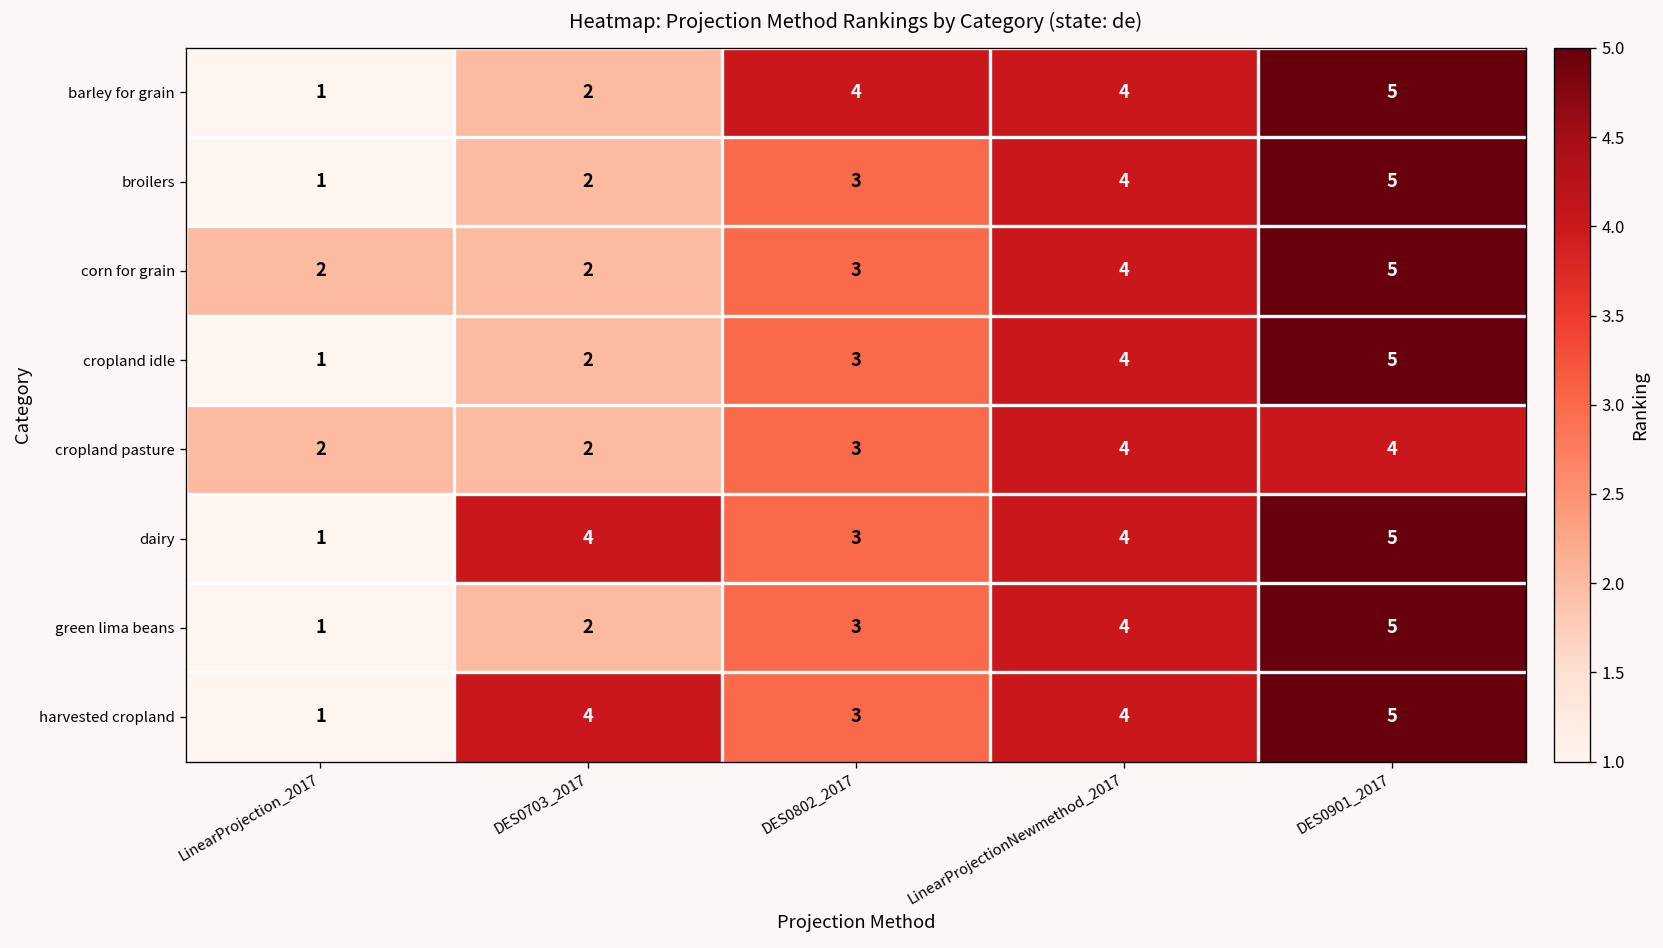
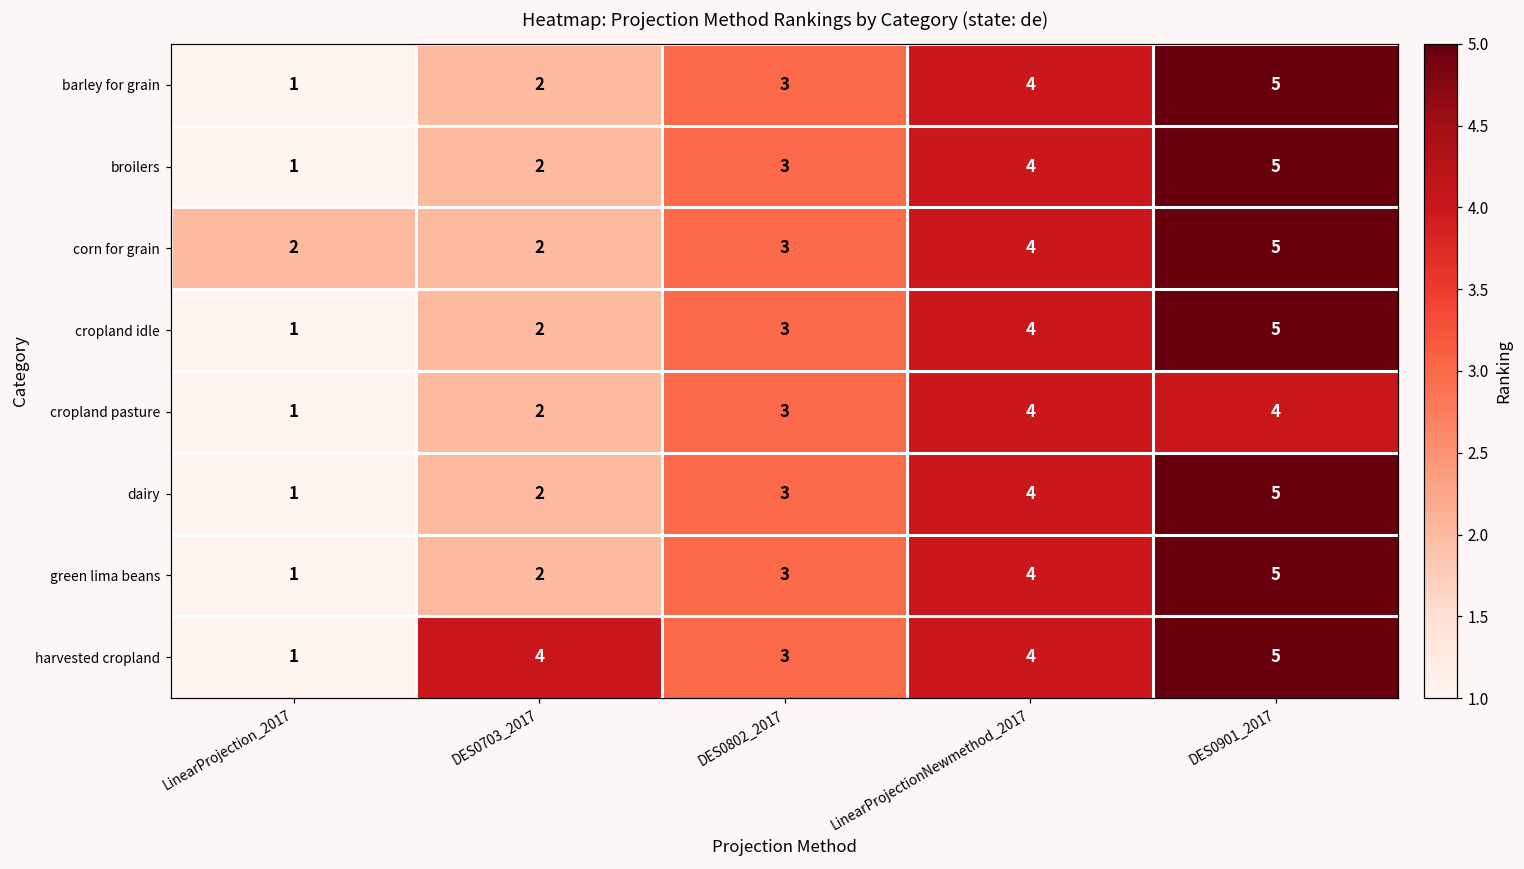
  {
    "barley for grain": {
      "LinearProjection_2017": 1,
      "DES0703_2017": 2,
-     "DES0802_2017": 4,
+     "DES0802_2017": 3,
      "LinearProjectionNewmethod_2017": 4,
      "DES0901_2017": 5
    },
    "broilers": {
      "LinearProjection_2017": 1,
      "DES0703_2017": 2,
      "DES0802_2017": 3,
      "LinearProjectionNewmethod_2017": 4,
      "DES0901_2017": 5
    },
    "corn for grain": {
      "LinearProjection_2017": 2,
      "DES0703_2017": 2,
      "DES0802_2017": 3,
      "LinearProjectionNewmethod_2017": 4,
      "DES0901_2017": 5
    },
    "cropland idle": {
      "LinearProjection_2017": 1,
      "DES0703_2017": 2,
      "DES0802_2017": 3,
      "LinearProjectionNewmethod_2017": 4,
      "DES0901_2017": 5
    },
    "cropland pasture": {
-     "LinearProjection_2017": 2,
+     "LinearProjection_2017": 1,
      "DES0703_2017": 2,
      "DES0802_2017": 3,
      "LinearProjectionNewmethod_2017": 4,
      "DES0901_2017": 4
    },
    "dairy": {
      "LinearProjection_2017": 1,
-     "DES0703_2017": 4,
+     "DES0703_2017": 2,
      "DES0802_2017": 3,
      "LinearProjectionNewmethod_2017": 4,
      "DES0901_2017": 5
    },
    "green lima beans": {
      "LinearProjection_2017": 1,
      "DES0703_2017": 2,
      "DES0802_2017": 3,
      "LinearProjectionNewmethod_2017": 4,
      "DES0901_2017": 5
    },
    "harvested cropland": {
      "LinearProjection_2017": 1,
      "DES0703_2017": 4,
      "DES0802_2017": 3,
      "LinearProjectionNewmethod_2017": 4,
      "DES0901_2017": 5
    }
  }
